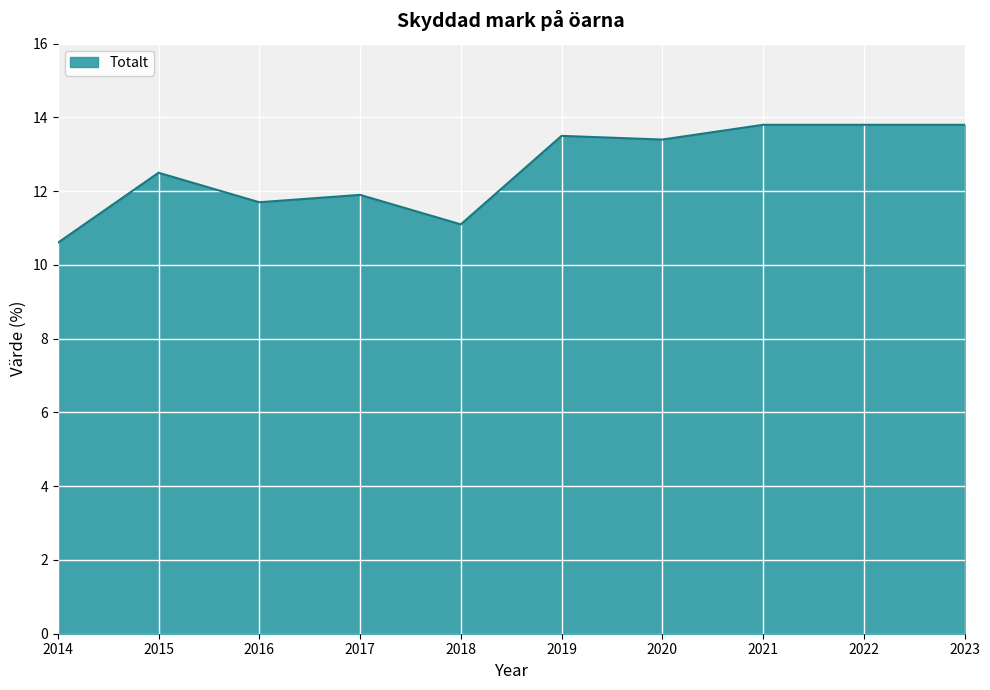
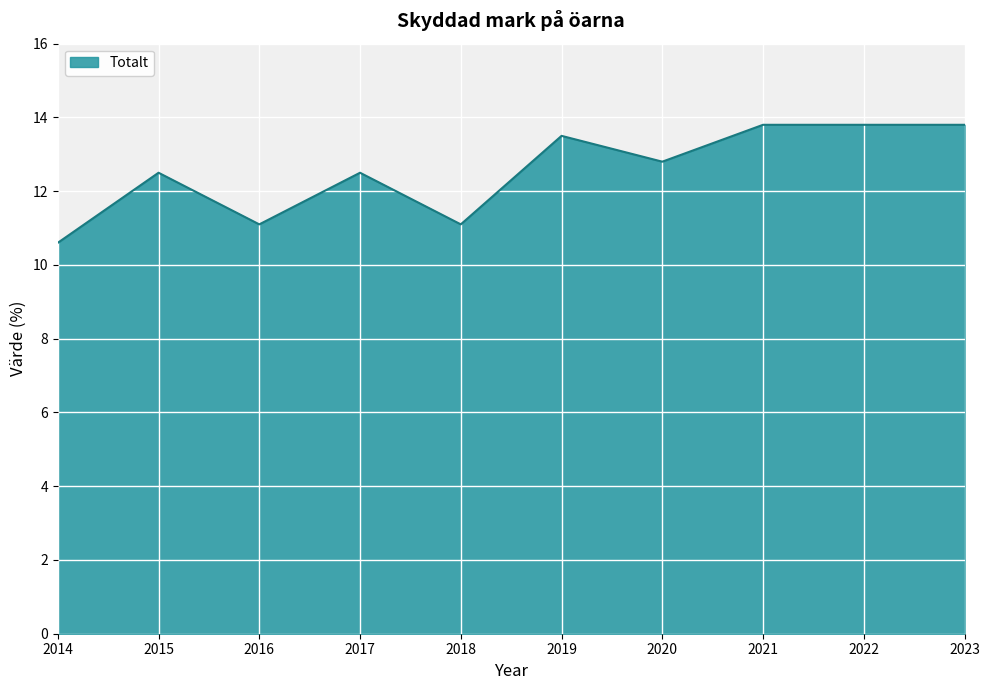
  {
    "2014": 10.6,
    "2015": 12.5,
-   "2016": 11.7,
-   "2017": 11.9,
+   "2016": 11.1,
+   "2017": 12.5,
    "2018": 11.1,
    "2019": 13.5,
-   "2020": 13.4,
+   "2020": 12.8,
    "2021": 13.8,
    "2022": 13.8,
    "2023": 13.8
  }
